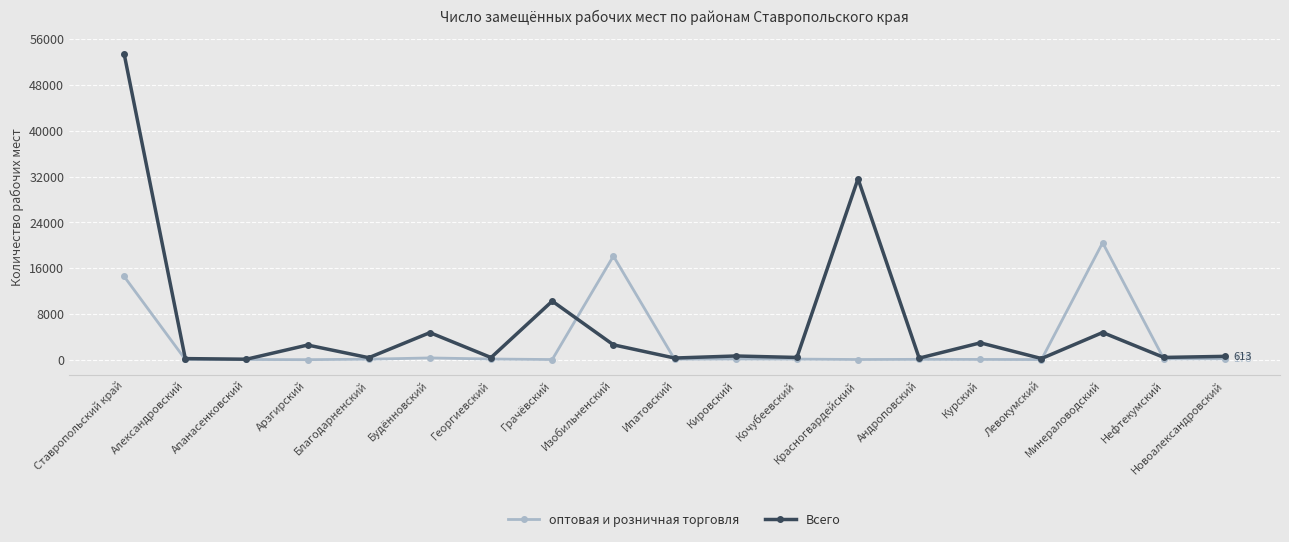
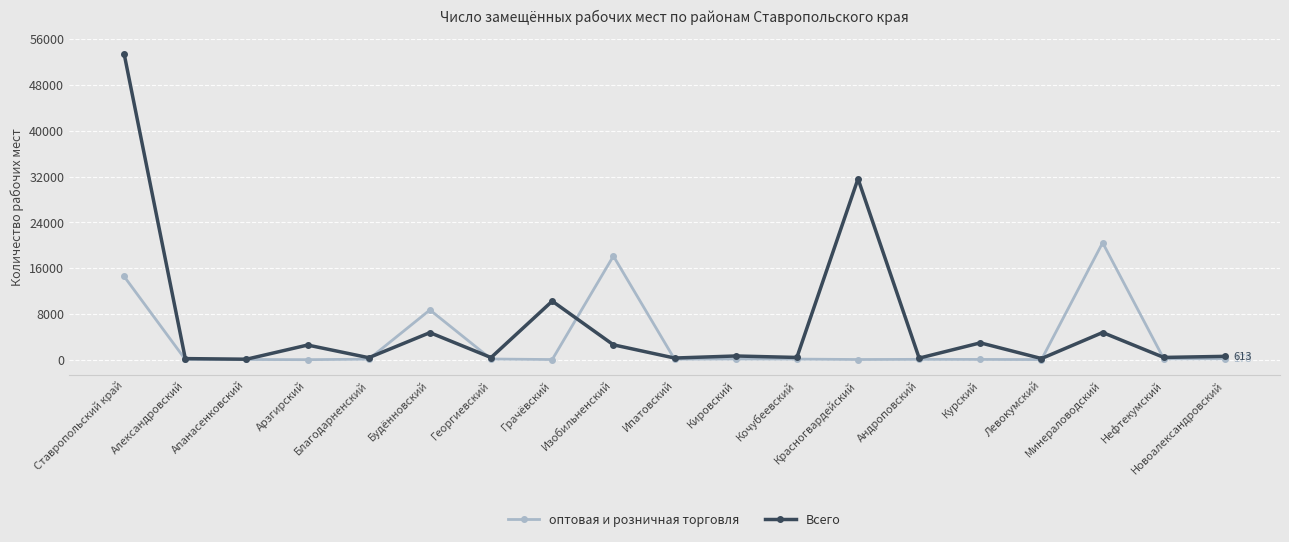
  {
    "оптовая и розничная торговля": {
      "Ставропольский край": 15000,
      "Арзгирский": 0,
-     "Будённовский": 0,
+     "Будённовский": 9000,
      "Грачёвский": 0,
      "Изобильненский": 18000,
      "Кировский": 0,
      "Красногвардейский": 0,
      "Курский": 0,
      "Минераловодский": 20000
    },
    "Всего": {
      "Ставропольский край": 53000,
      "Арзгирский": 3000,
      "Будённовский": 5000,
      "Грачёвский": 10000,
      "Изобильненский": 3000,
      "Кировский": 1000,
      "Красногвардейский": 32000,
      "Курский": 3000,
      "Минераловодский": 5000
    }
  }
